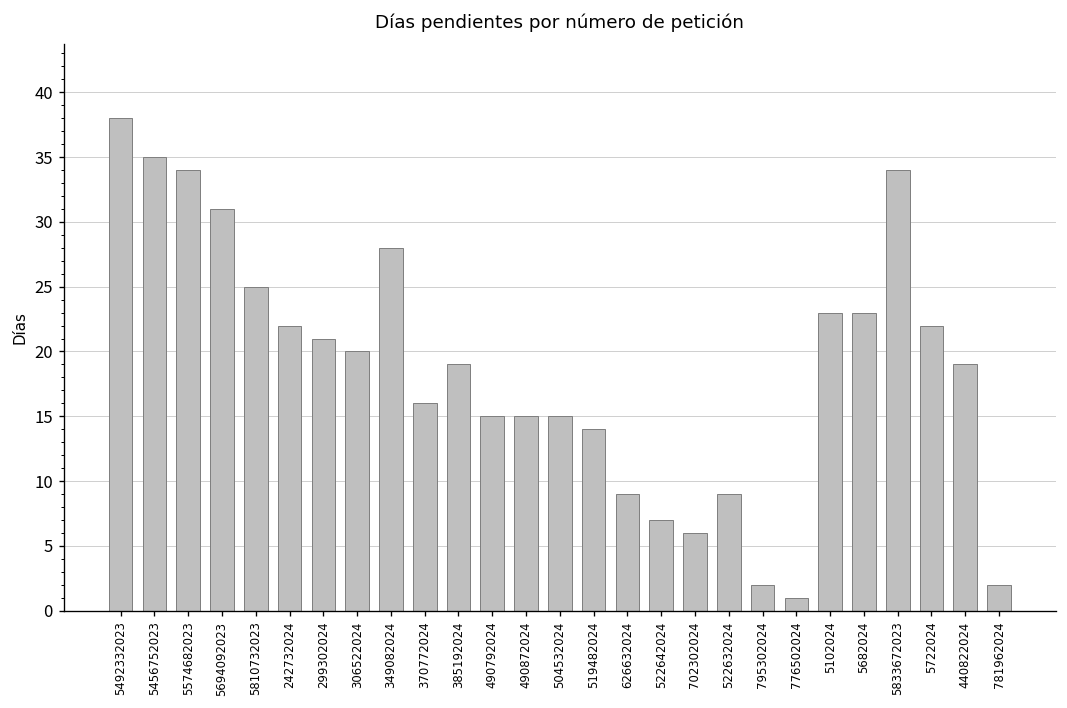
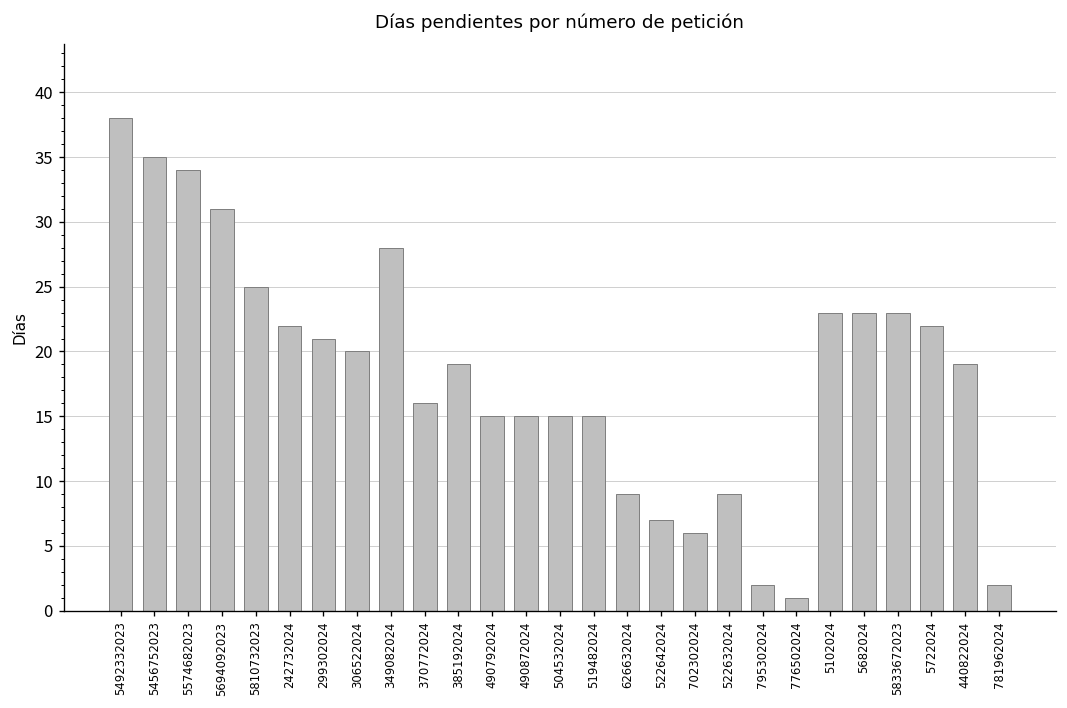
  {
    "5492332023": 38,
    "5456752023": 35,
    "5574682023": 34,
    "5694092023": 31,
    "5810732023": 25,
    "242732024": 22,
    "299302024": 21,
    "306522024": 20,
    "349082024": 28,
    "370772024": 16,
    "385192024": 19,
    "490792024": 15,
    "490872024": 15,
    "504532024": 15,
-   "519482024": 14,
+   "519482024": 15,
    "626632024": 9,
    "522642024": 7,
    "702302024": 6,
    "522632024": 9,
    "795302024": 2,
    "776502024": 1,
    "5102024": 23,
    "5682024": 23,
-   "5833672023": 34,
+   "5833672023": 23,
    "5722024": 22,
    "440822024": 19,
    "781962024": 2
  }
